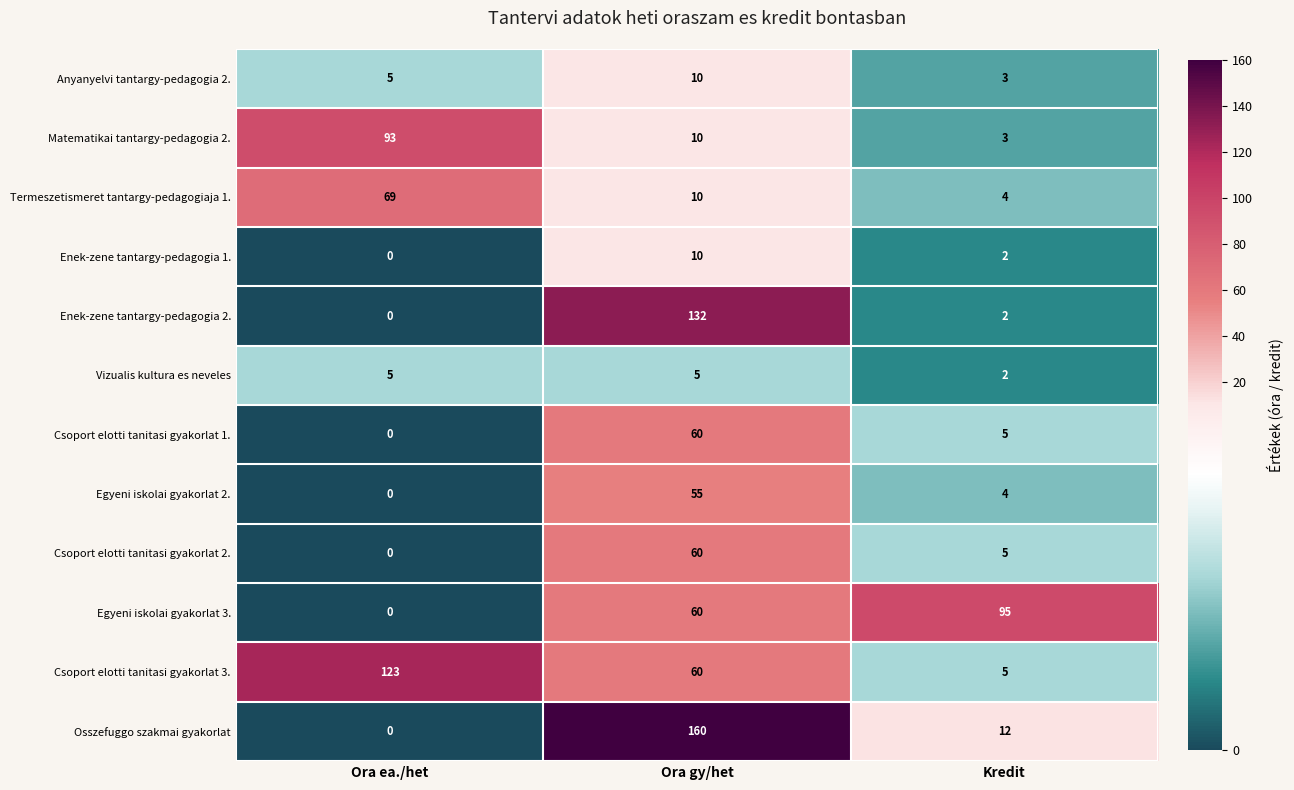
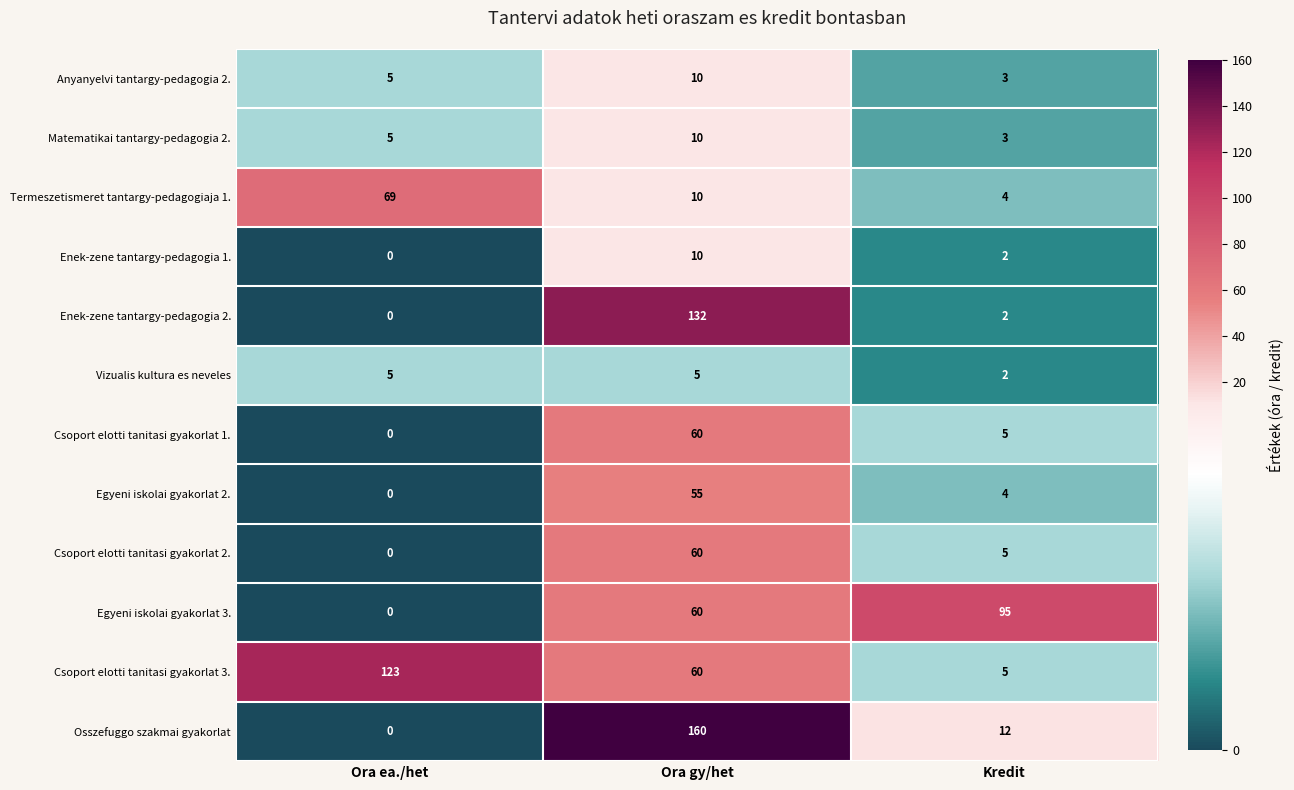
  {
    "Anyanyelvi tantargy-pedagogia 2.": {
      "Ora ea./het": 5,
      "Ora gy/het": 10,
      "Kredit": 3
    },
    "Matematikai tantargy-pedagogia 2.": {
-     "Ora ea./het": 93,
+     "Ora ea./het": 5,
      "Ora gy/het": 10,
      "Kredit": 3
    },
    "Termeszetismeret tantargy-pedagogiaja 1.": {
      "Ora ea./het": 69,
      "Ora gy/het": 10,
      "Kredit": 4
    },
    "Enek-zene tantargy-pedagogia 1.": {
      "Ora ea./het": 0,
      "Ora gy/het": 10,
      "Kredit": 2
    },
    "Enek-zene tantargy-pedagogia 2.": {
      "Ora ea./het": 0,
      "Ora gy/het": 132,
      "Kredit": 2
    },
    "Vizualis kultura es neveles": {
      "Ora ea./het": 5,
      "Ora gy/het": 5,
      "Kredit": 2
    },
    "Csoport elotti tanitasi gyakorlat 1.": {
      "Ora ea./het": 0,
      "Ora gy/het": 60,
      "Kredit": 5
    },
    "Egyeni iskolai gyakorlat 2.": {
      "Ora ea./het": 0,
      "Ora gy/het": 55,
      "Kredit": 4
    },
    "Csoport elotti tanitasi gyakorlat 2.": {
      "Ora ea./het": 0,
      "Ora gy/het": 60,
      "Kredit": 5
    },
    "Egyeni iskolai gyakorlat 3.": {
      "Ora ea./het": 0,
      "Ora gy/het": 60,
      "Kredit": 95
    },
    "Csoport elotti tanitasi gyakorlat 3.": {
      "Ora ea./het": 123,
      "Ora gy/het": 60,
      "Kredit": 5
    },
    "Osszefuggo szakmai gyakorlat": {
      "Ora ea./het": 0,
      "Ora gy/het": 160,
      "Kredit": 12
    }
  }
